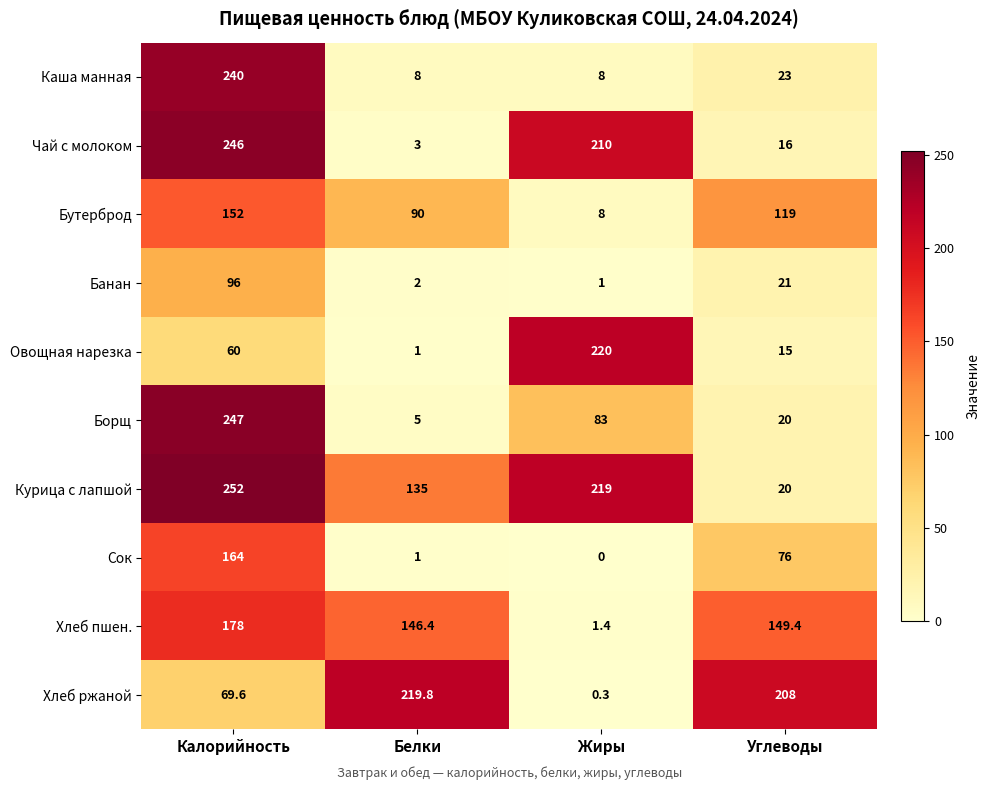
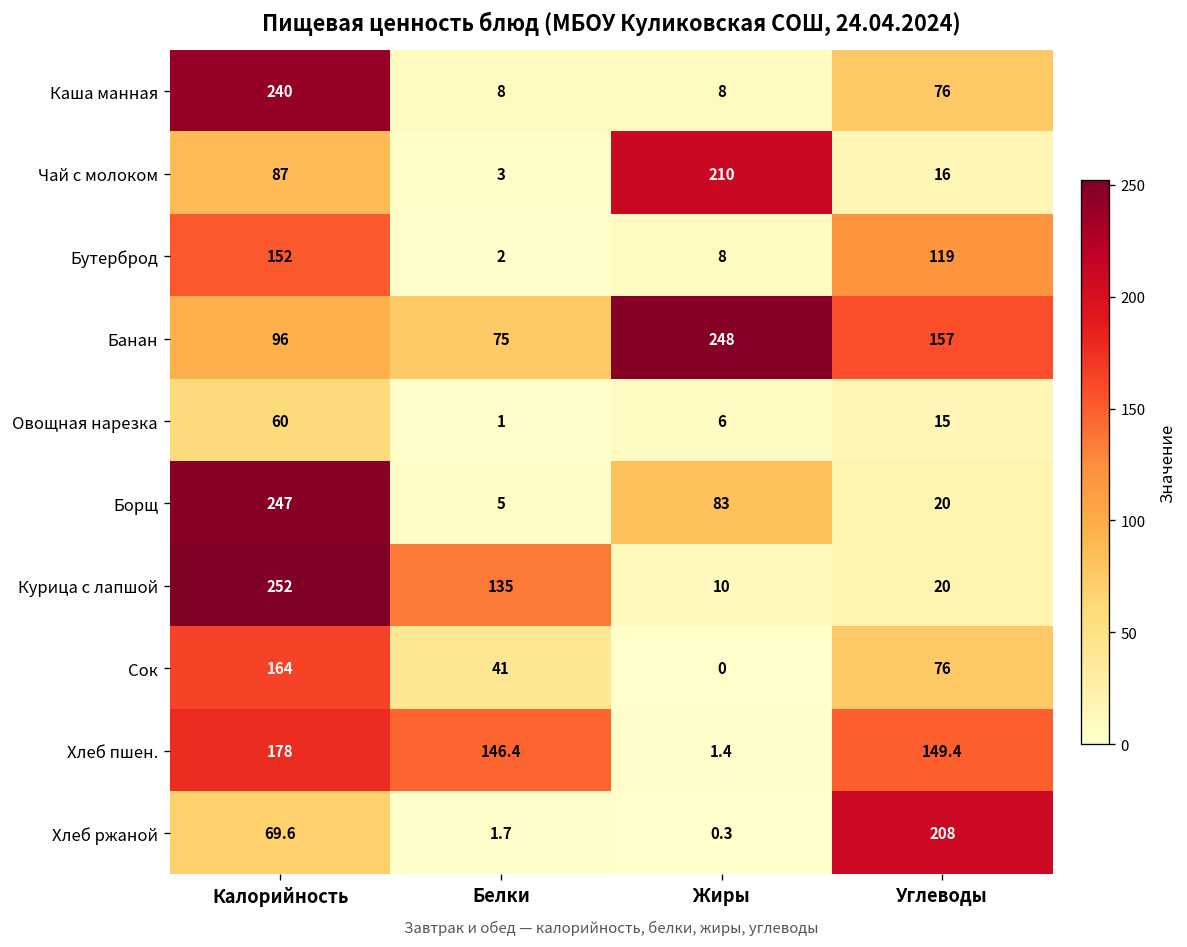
  {
    "Каша манная": {
      "Калорийность": 240,
      "Белки": 8,
      "Жиры": 8,
-     "Углеводы": 23
+     "Углеводы": 76
    },
    "Чай с молоком": {
-     "Калорийность": 246,
+     "Калорийность": 87,
      "Белки": 3,
      "Жиры": 210,
      "Углеводы": 16
    },
    "Бутерброд": {
      "Калорийность": 152,
-     "Белки": 90,
+     "Белки": 2,
      "Жиры": 8,
      "Углеводы": 119
    },
    "Банан": {
      "Калорийность": 96,
-     "Белки": 2,
-     "Жиры": 1,
-     "Углеводы": 21
+     "Белки": 75,
+     "Жиры": 248,
+     "Углеводы": 157
    },
    "Овощная нарезка": {
      "Калорийность": 60,
      "Белки": 1,
-     "Жиры": 220,
+     "Жиры": 6,
      "Углеводы": 15
    },
    "Борщ": {
      "Калорийность": 247,
      "Белки": 5,
      "Жиры": 83,
      "Углеводы": 20
    },
    "Курица с лапшой": {
      "Калорийность": 252,
      "Белки": 135,
-     "Жиры": 219,
+     "Жиры": 10,
      "Углеводы": 20
    },
    "Сок": {
      "Калорийность": 164,
-     "Белки": 1,
+     "Белки": 41,
      "Жиры": 0,
      "Углеводы": 76
    },
    "Хлеб пшен.": {
      "Калорийность": 178,
      "Белки": 146.4,
      "Жиры": 1.4,
      "Углеводы": 149.4
    },
    "Хлеб ржаной": {
      "Калорийность": 69.6,
-     "Белки": 219.8,
+     "Белки": 1.7,
      "Жиры": 0.3,
      "Углеводы": 208
    }
  }
